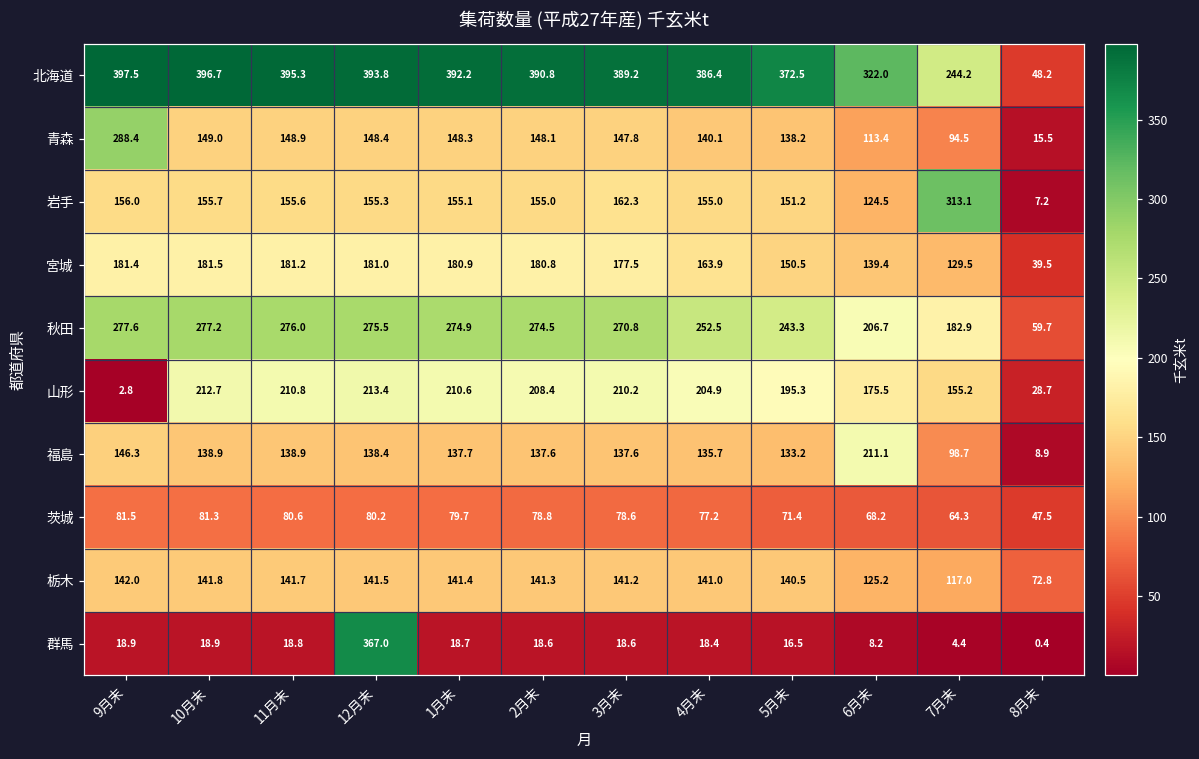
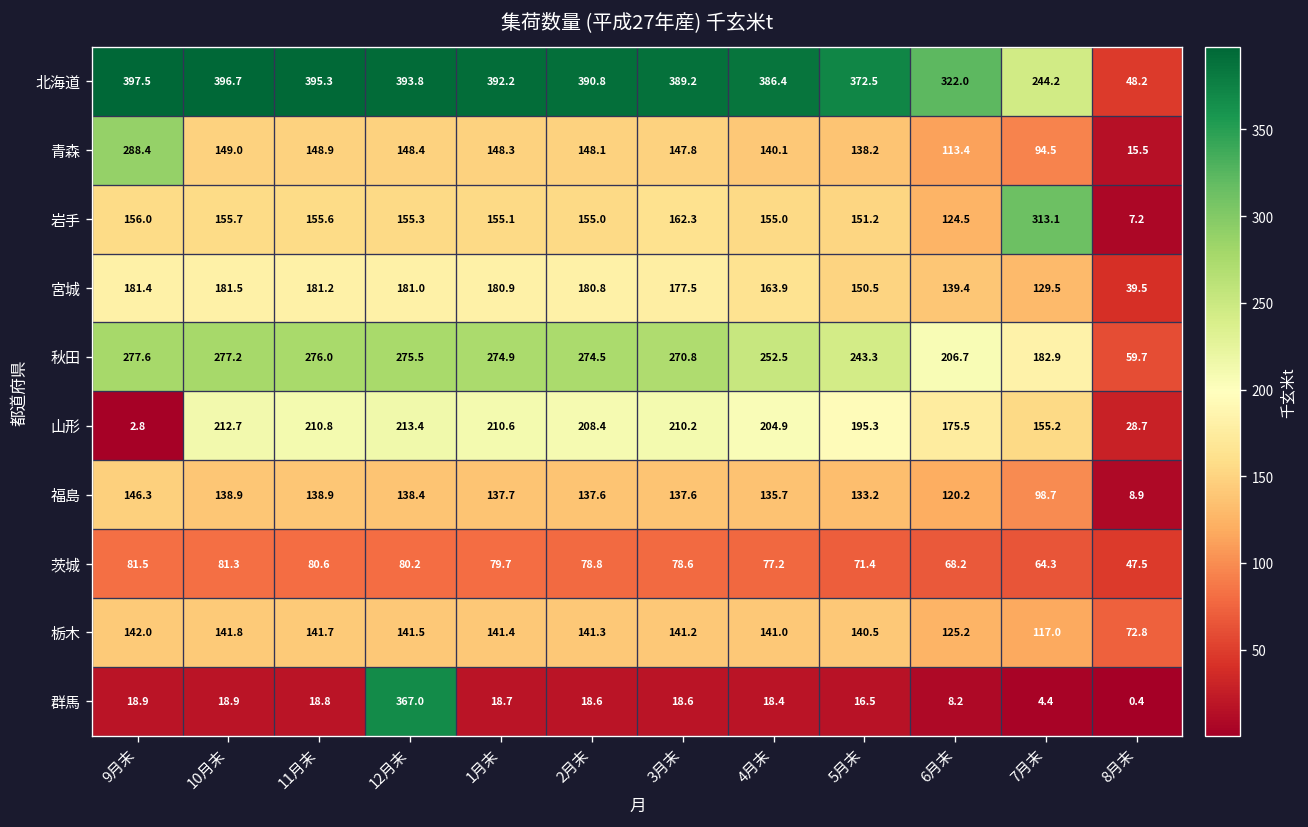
  {
    "北海道": {
      "9月末": 397.5,
      "10月末": 396.7,
      "11月末": 395.3,
      "12月末": 393.8,
      "1月末": 392.2,
      "2月末": 390.8,
      "3月末": 389.2,
      "4月末": 386.4,
      "5月末": 372.5,
      "6月末": 322.0,
      "7月末": 244.2,
      "8月末": 48.2
    },
    "青森": {
      "9月末": 288.4,
      "10月末": 149.0,
      "11月末": 148.9,
      "12月末": 148.4,
      "1月末": 148.3,
      "2月末": 148.1,
      "3月末": 147.8,
      "4月末": 140.1,
      "5月末": 138.2,
      "6月末": 113.4,
      "7月末": 94.5,
      "8月末": 15.5
    },
    "岩手": {
      "9月末": 156.0,
      "10月末": 155.7,
      "11月末": 155.6,
      "12月末": 155.3,
      "1月末": 155.1,
      "2月末": 155.0,
      "3月末": 162.3,
      "4月末": 155.0,
      "5月末": 151.2,
      "6月末": 124.5,
      "7月末": 313.1,
      "8月末": 7.2
    },
    "宮城": {
      "9月末": 181.4,
      "10月末": 181.5,
      "11月末": 181.2,
      "12月末": 181.0,
      "1月末": 180.9,
      "2月末": 180.8,
      "3月末": 177.5,
      "4月末": 163.9,
      "5月末": 150.5,
      "6月末": 139.4,
      "7月末": 129.5,
      "8月末": 39.5
    },
    "秋田": {
      "9月末": 277.6,
      "10月末": 277.2,
      "11月末": 276.0,
      "12月末": 275.5,
      "1月末": 274.9,
      "2月末": 274.5,
      "3月末": 270.8,
      "4月末": 252.5,
      "5月末": 243.3,
      "6月末": 206.7,
      "7月末": 182.9,
      "8月末": 59.7
    },
    "山形": {
      "9月末": 2.8,
      "10月末": 212.7,
      "11月末": 210.8,
      "12月末": 213.4,
      "1月末": 210.6,
      "2月末": 208.4,
      "3月末": 210.2,
      "4月末": 204.9,
      "5月末": 195.3,
      "6月末": 175.5,
      "7月末": 155.2,
      "8月末": 28.7
    },
    "福島": {
      "9月末": 146.3,
      "10月末": 138.9,
      "11月末": 138.9,
      "12月末": 138.4,
      "1月末": 137.7,
      "2月末": 137.6,
      "3月末": 137.6,
      "4月末": 135.7,
      "5月末": 133.2,
-     "6月末": 211.1,
+     "6月末": 120.2,
      "7月末": 98.7,
      "8月末": 8.9
    },
    "茨城": {
      "9月末": 81.5,
      "10月末": 81.3,
      "11月末": 80.6,
      "12月末": 80.2,
      "1月末": 79.7,
      "2月末": 78.8,
      "3月末": 78.6,
      "4月末": 77.2,
      "5月末": 71.4,
      "6月末": 68.2,
      "7月末": 64.3,
      "8月末": 47.5
    },
    "栃木": {
      "9月末": 142.0,
      "10月末": 141.8,
      "11月末": 141.7,
      "12月末": 141.5,
      "1月末": 141.4,
      "2月末": 141.3,
      "3月末": 141.2,
      "4月末": 141.0,
      "5月末": 140.5,
      "6月末": 125.2,
      "7月末": 117.0,
      "8月末": 72.8
    },
    "群馬": {
      "9月末": 18.9,
      "10月末": 18.9,
      "11月末": 18.8,
      "12月末": 367.0,
      "1月末": 18.7,
      "2月末": 18.6,
      "3月末": 18.6,
      "4月末": 18.4,
      "5月末": 16.5,
      "6月末": 8.2,
      "7月末": 4.4,
      "8月末": 0.4
    }
  }
